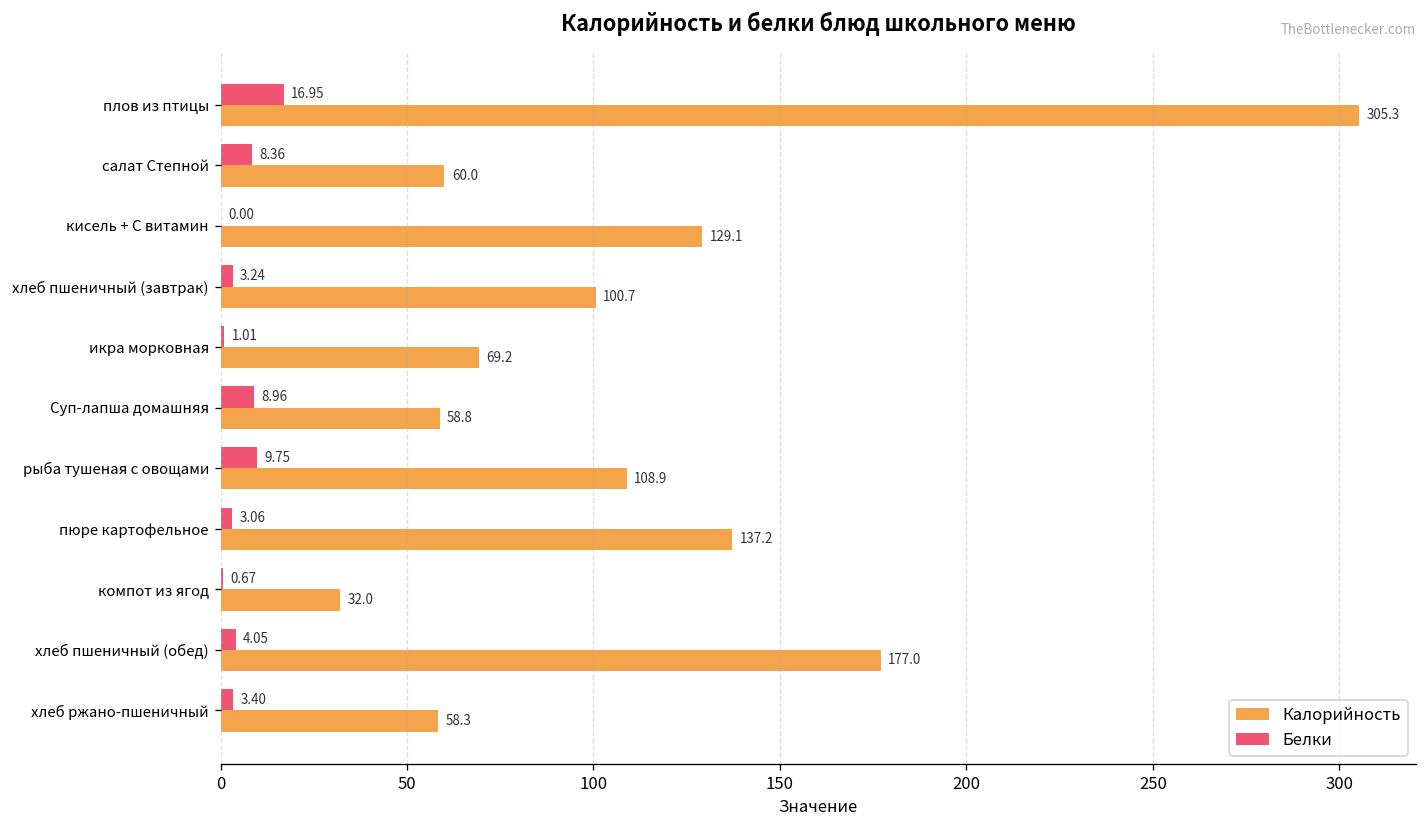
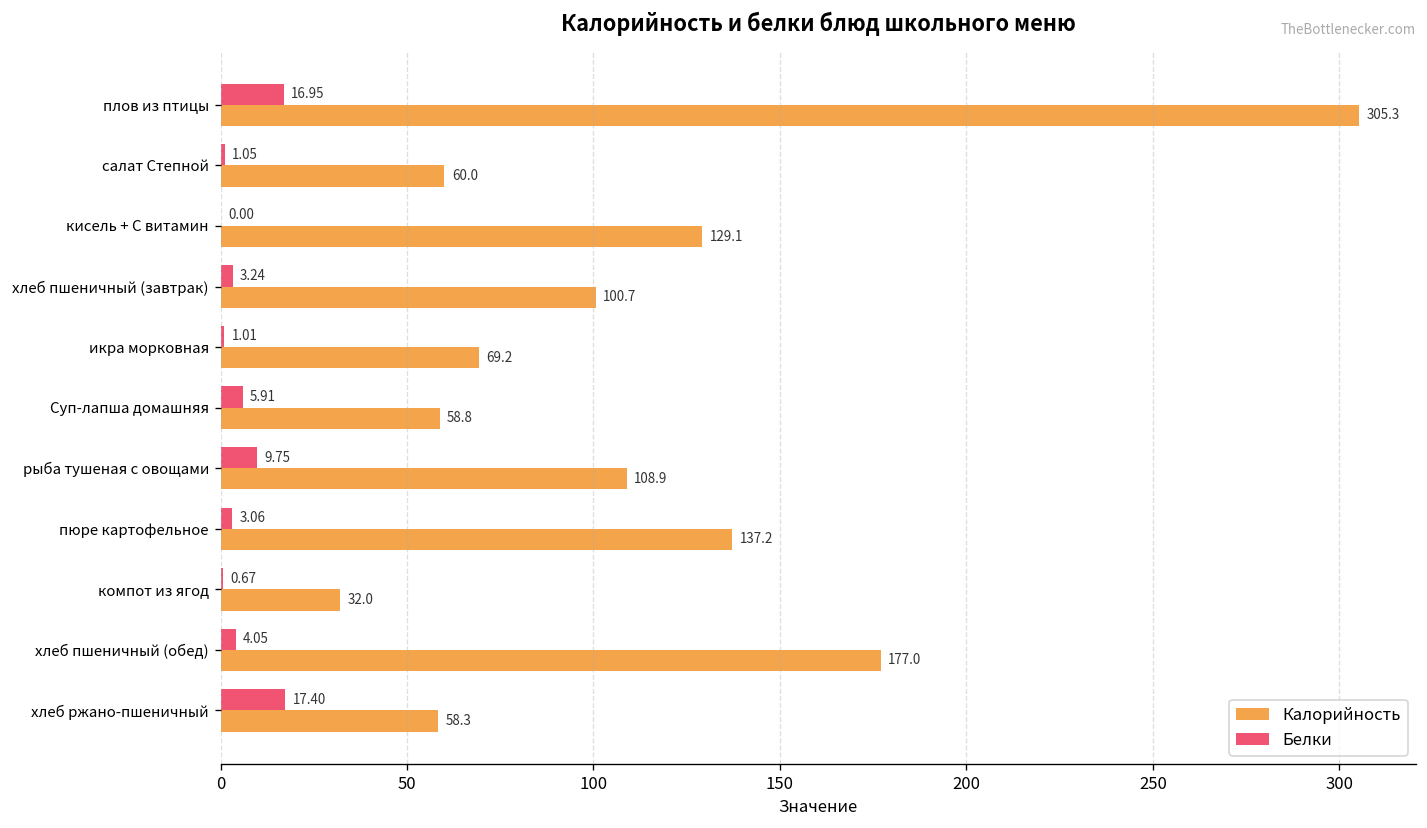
  {
    "Калорийность": {
      "плов из птицы": 305.3,
      "салат Степной": 60.0,
      "кисель + С витамин": 129.1,
      "хлеб пшеничный (завтрак)": 100.7,
      "икра морковная": 69.2,
      "Суп-лапша домашняя": 58.8,
      "рыба тушеная с овощами": 108.9,
      "пюре картофельное": 137.2,
      "компот из ягод": 32.0,
      "хлеб пшеничный (обед)": 177.0,
      "хлеб ржано-пшеничный": 58.3
    },
    "Белки": {
      "плов из птицы": 16.95,
-     "салат Степной": 8.36,
+     "салат Степной": 1.05,
      "кисель + С витамин": 0.00,
      "хлеб пшеничный (завтрак)": 3.24,
      "икра морковная": 1.01,
-     "Суп-лапша домашняя": 8.96,
+     "Суп-лапша домашняя": 5.91,
      "рыба тушеная с овощами": 9.75,
      "пюре картофельное": 3.06,
      "компот из ягод": 0.67,
      "хлеб пшеничный (обед)": 4.05,
-     "хлеб ржано-пшеничный": 3.40
+     "хлеб ржано-пшеничный": 17.40
    }
  }
